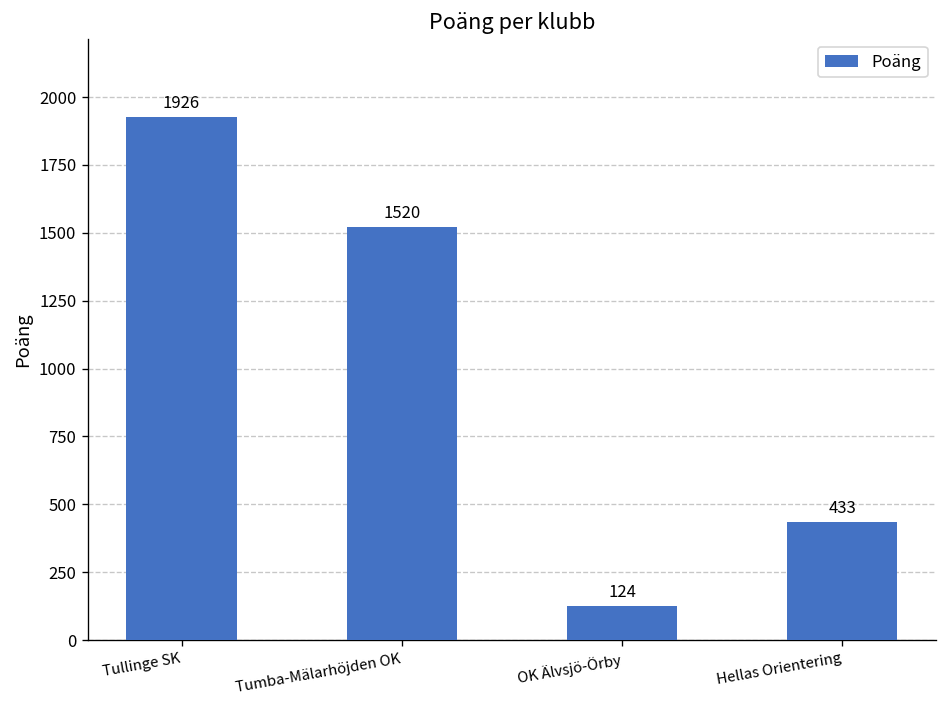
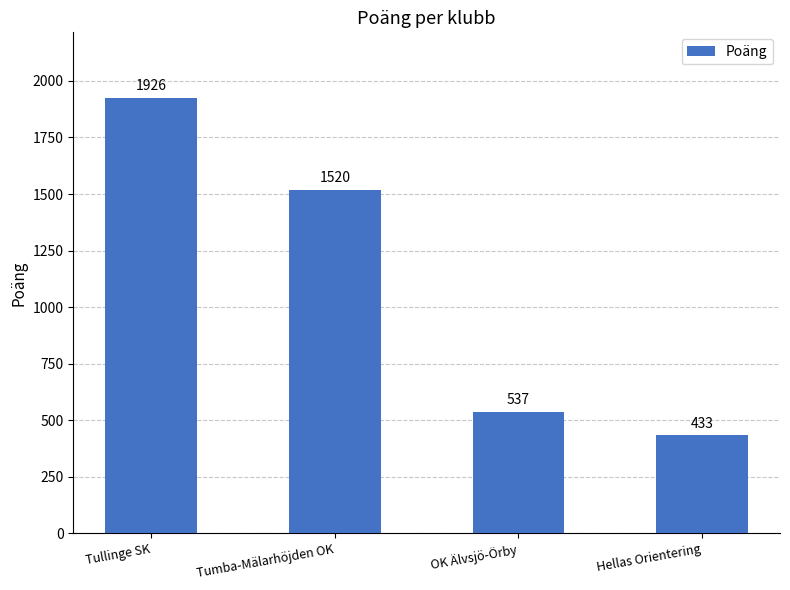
  {
    "Tullinge SK": 1926,
    "Tumba-Mälarhöjden OK": 1520,
-   "OK Älvsjö-Örby": 124,
+   "OK Älvsjö-Örby": 537,
    "Hellas Orientering": 433
  }
